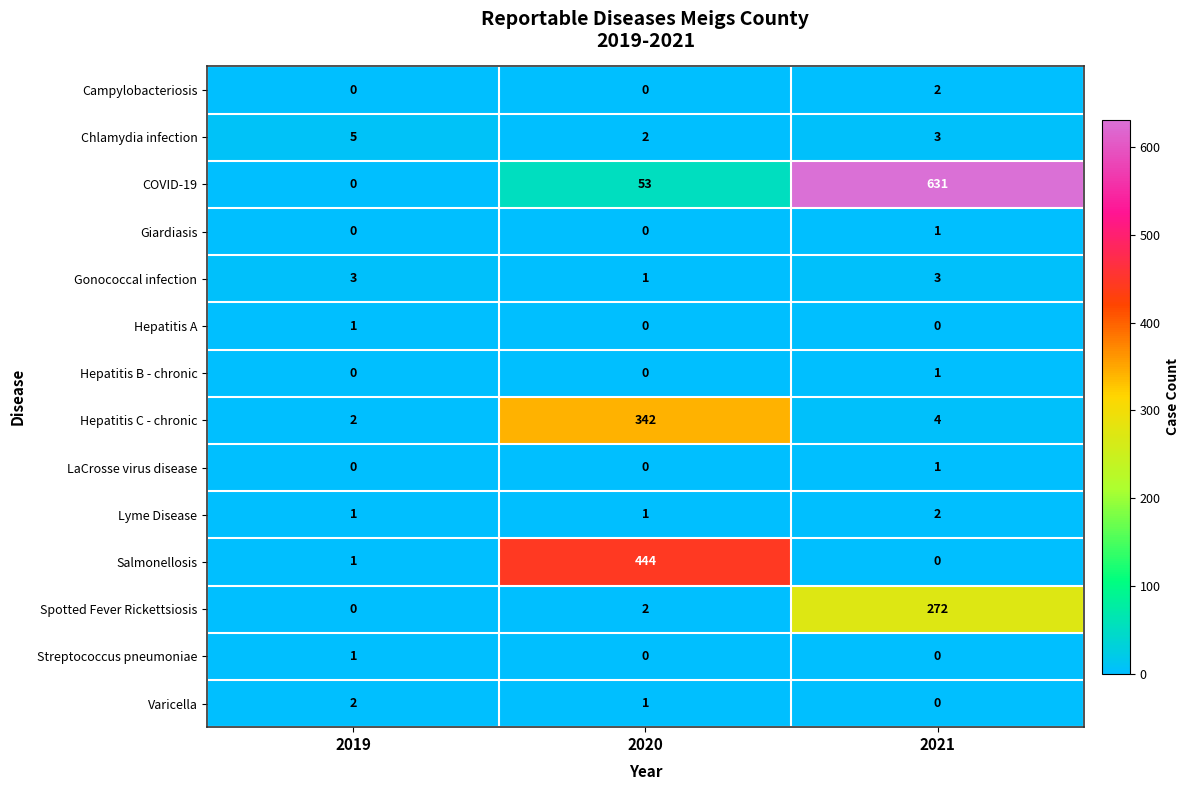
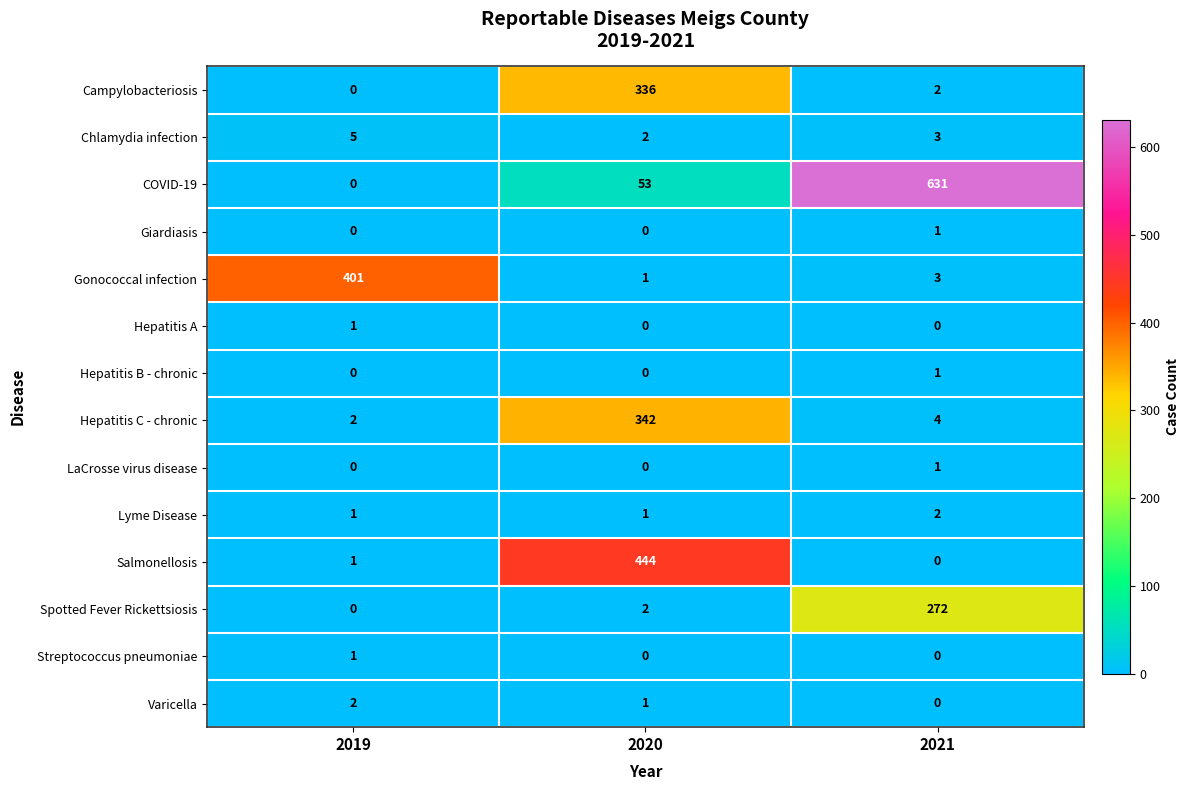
  {
    "Campylobacteriosis": {
      "2019": 0,
-     "2020": 0,
+     "2020": 336,
      "2021": 2
    },
    "Chlamydia infection": {
      "2019": 5,
      "2020": 2,
      "2021": 3
    },
    "COVID-19": {
      "2019": 0,
      "2020": 53,
      "2021": 631
    },
    "Giardiasis": {
      "2019": 0,
      "2020": 0,
      "2021": 1
    },
    "Gonococcal infection": {
-     "2019": 3,
+     "2019": 401,
      "2020": 1,
      "2021": 3
    },
    "Hepatitis A": {
      "2019": 1,
      "2020": 0,
      "2021": 0
    },
    "Hepatitis B - chronic": {
      "2019": 0,
      "2020": 0,
      "2021": 1
    },
    "Hepatitis C - chronic": {
      "2019": 2,
      "2020": 342,
      "2021": 4
    },
    "LaCrosse virus disease": {
      "2019": 0,
      "2020": 0,
      "2021": 1
    },
    "Lyme Disease": {
      "2019": 1,
      "2020": 1,
      "2021": 2
    },
    "Salmonellosis": {
      "2019": 1,
      "2020": 444,
      "2021": 0
    },
    "Spotted Fever Rickettsiosis": {
      "2019": 0,
      "2020": 2,
      "2021": 272
    },
    "Streptococcus pneumoniae": {
      "2019": 1,
      "2020": 0,
      "2021": 0
    },
    "Varicella": {
      "2019": 2,
      "2020": 1,
      "2021": 0
    }
  }
